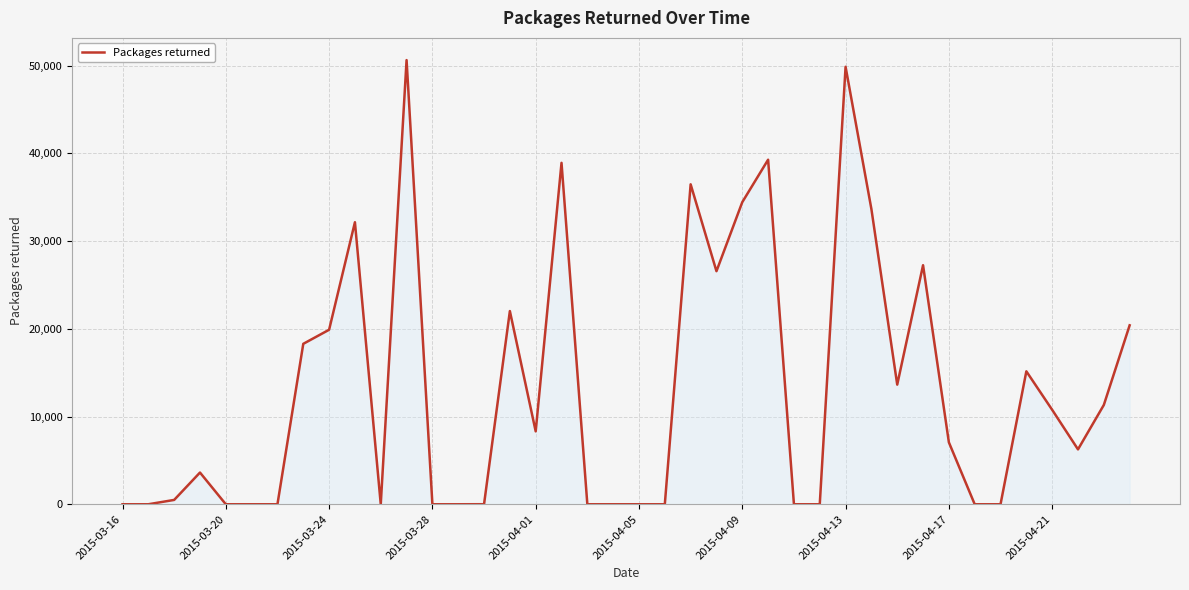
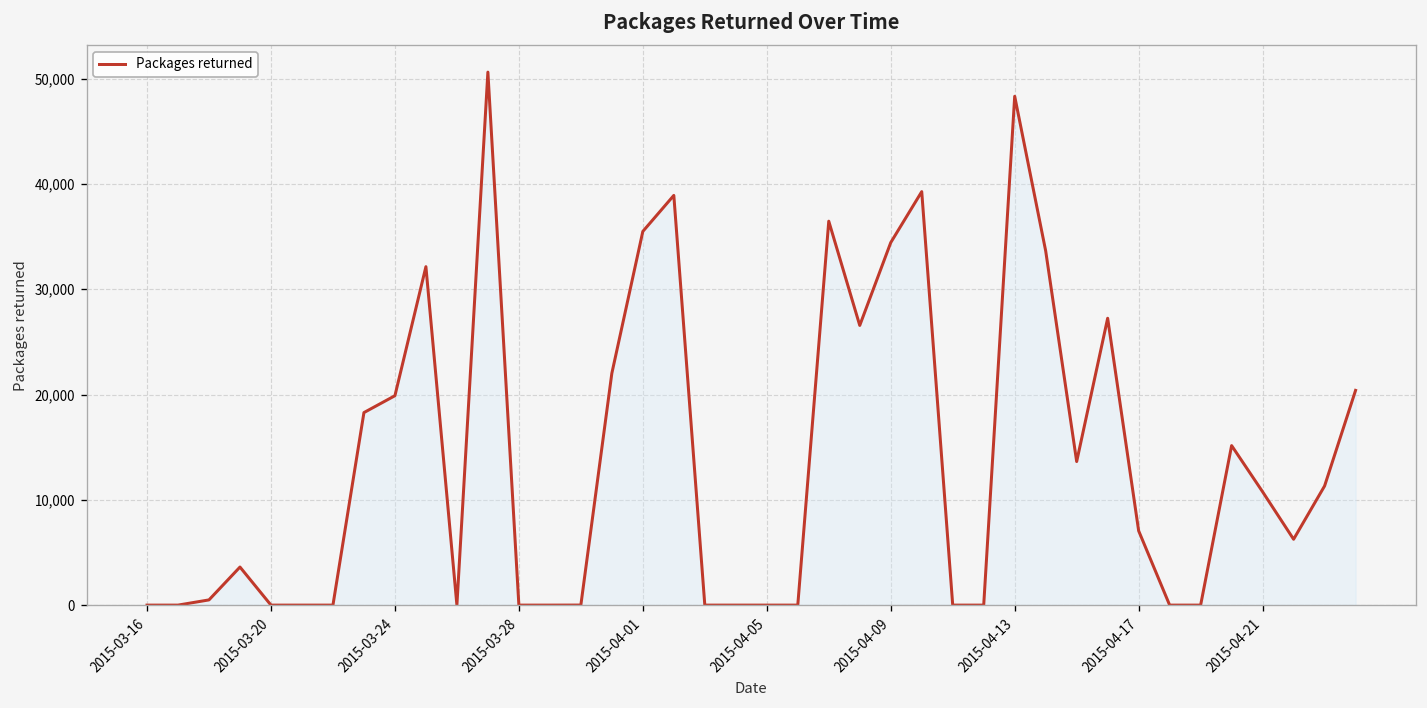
  {
    "2015-03-16": "0",
    "2015-03-20": "0",
    "2015-03-24": "20,000",
    "2015-03-28": "0",
-   "2015-04-01": "8,000",
+   "2015-04-01": "35,000",
    "2015-04-05": "0",
    "2015-04-09": "34,000",
-   "2015-04-13": "50,000",
+   "2015-04-13": "48,000",
    "2015-04-17": "7,000",
    "2015-04-21": "11,000"
  }
